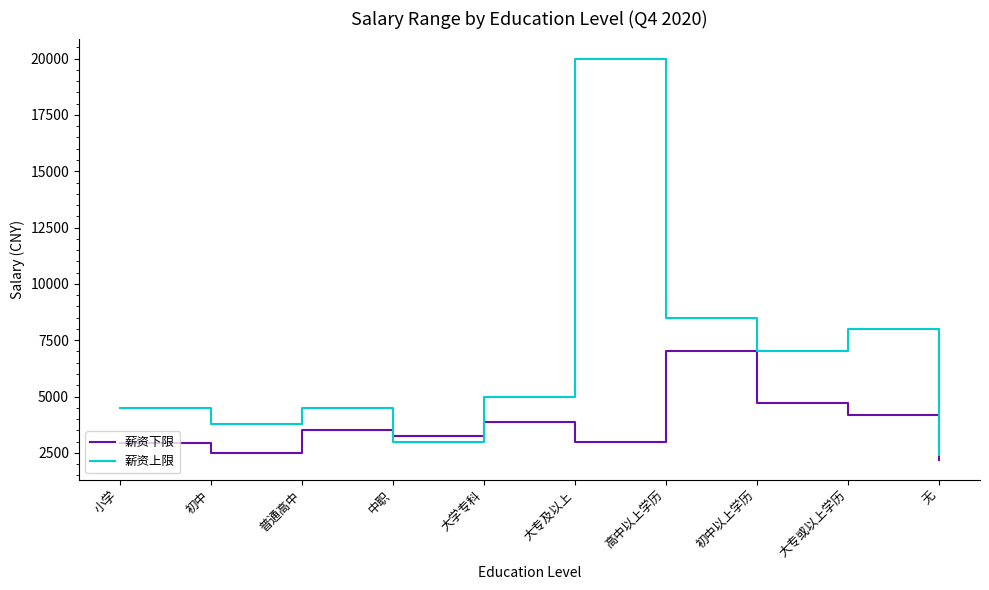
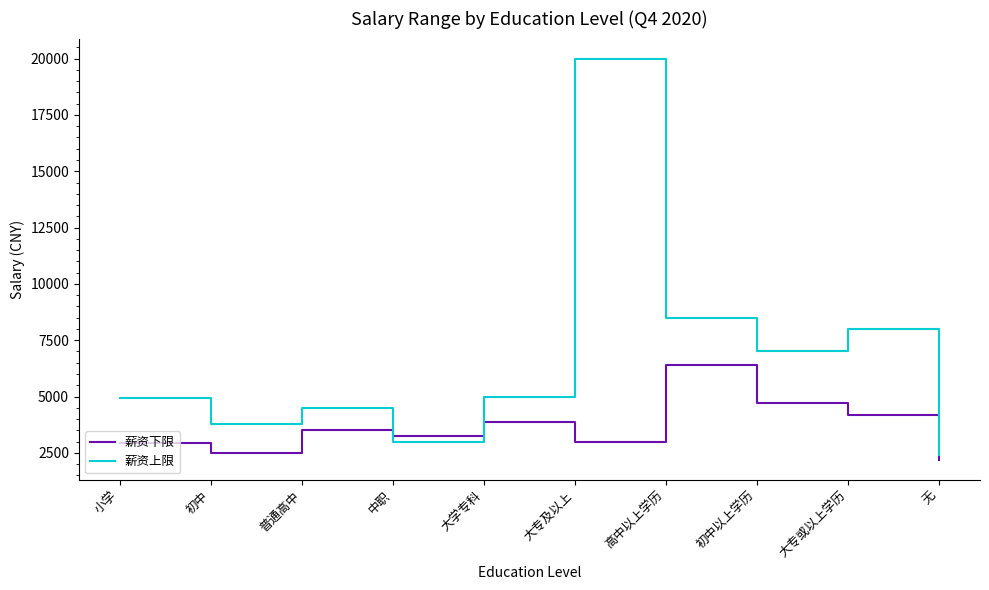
  {
    "薪资下限": {
      "初中": 2500,
      "普通高中": 3500,
      "中职": 3200,
      "大学专科": 3900,
      "大专及以上": 3000,
-     "高中以上学历": 7000,
+     "高中以上学历": 6400,
      "初中以上学历": 4700,
      "大专或以上学历": 4200,
      "无": 2200
    },
    "薪资上限": {
-     "小学": 4500,
+     "小学": 5000,
      "初中": 3800,
      "普通高中": 4500,
      "中职": 3000,
      "大学专科": 5000,
      "大专及以上": 20000,
      "高中以上学历": 8500,
      "初中以上学历": 7000,
      "大专或以上学历": 8000,
      "无": 2400
    }
  }
